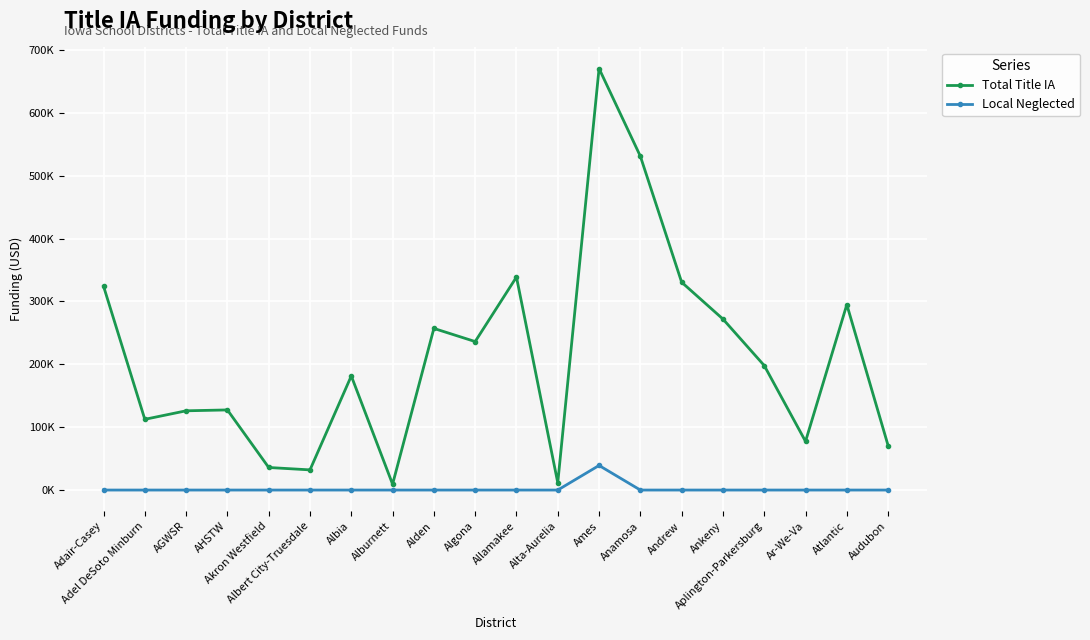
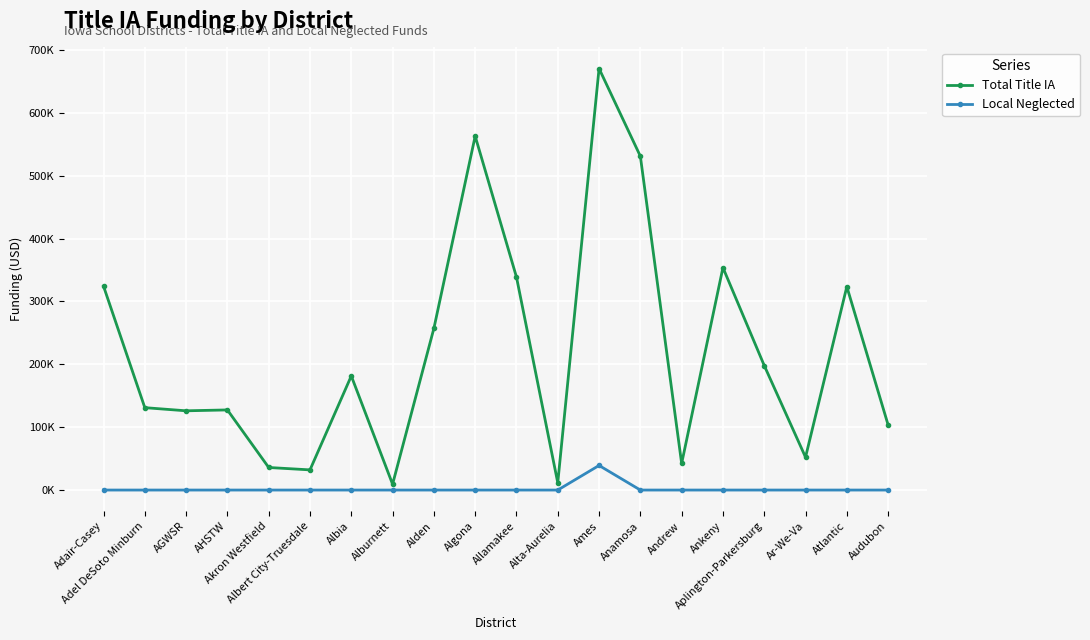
  {
    "Total Title IA": {
      "Adair-Casey": 320000,
-     "Adel DeSoto Minburn": 110000,
+     "Adel DeSoto Minburn": 130000,
      "AGWSR": 130000,
      "AHSTW": 130000,
      "Akron Westfield": 40000,
      "Albert City-Truesdale": 30000,
      "Albia": 180000,
      "Alburnett": 10000,
      "Alden": 260000,
-     "Algona": 240000,
+     "Algona": 560000,
      "Allamakee": 340000,
      "Alta-Aurelia": 10000,
      "Ames": 670000,
      "Anamosa": 530000,
-     "Andrew": 330000,
-     "Ankeny": 270000,
+     "Andrew": 40000,
+     "Ankeny": 350000,
      "Aplington-Parkersburg": 200000,
-     "Ar-We-Va": 80000,
-     "Atlantic": 290000,
-     "Audubon": 70000
+     "Ar-We-Va": 50000,
+     "Atlantic": 320000,
+     "Audubon": 100000
    },
    "Local Neglected": {
      "Adair-Casey": 0,
      "Adel DeSoto Minburn": 0,
      "AGWSR": 0,
      "AHSTW": 0,
      "Akron Westfield": 0,
      "Albert City-Truesdale": 0,
      "Albia": 0,
      "Alburnett": 0,
      "Alden": 0,
      "Algona": 0,
      "Allamakee": 0,
      "Alta-Aurelia": 0,
      "Ames": 40000,
      "Anamosa": 0,
      "Andrew": 0,
      "Ankeny": 0,
      "Aplington-Parkersburg": 0,
      "Ar-We-Va": 0,
      "Atlantic": 0,
      "Audubon": 0
    }
  }
